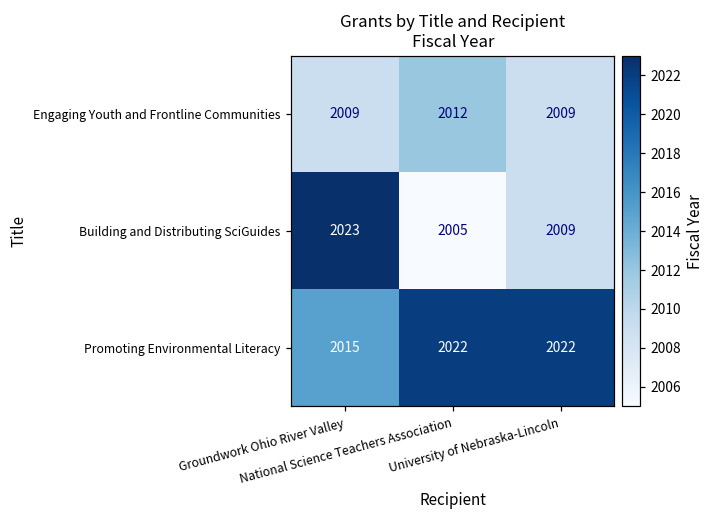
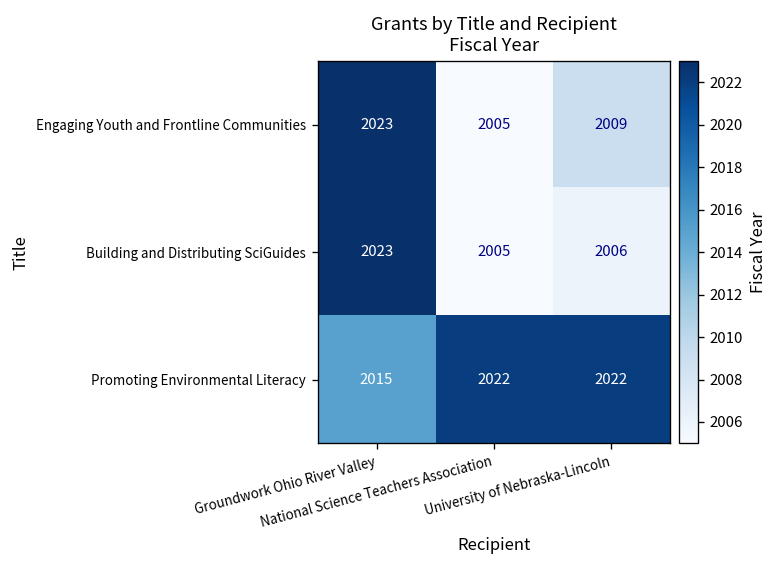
  {
    "Engaging Youth and Frontline Communities": {
-     "Groundwork Ohio River Valley": 2009,
-     "National Science Teachers Association": 2012,
+     "Groundwork Ohio River Valley": 2023,
+     "National Science Teachers Association": 2005,
      "University of Nebraska-Lincoln": 2009
    },
    "Building and Distributing SciGuides": {
      "Groundwork Ohio River Valley": 2023,
      "National Science Teachers Association": 2005,
-     "University of Nebraska-Lincoln": 2009
+     "University of Nebraska-Lincoln": 2006
    },
    "Promoting Environmental Literacy": {
      "Groundwork Ohio River Valley": 2015,
      "National Science Teachers Association": 2022,
      "University of Nebraska-Lincoln": 2022
    }
  }
